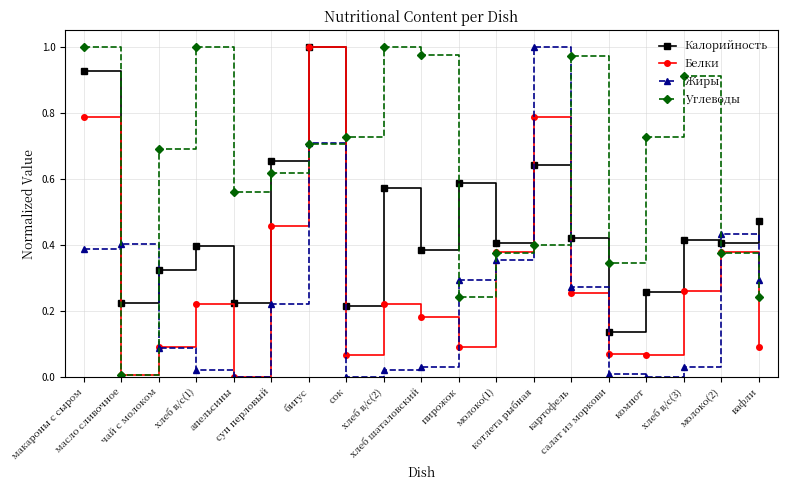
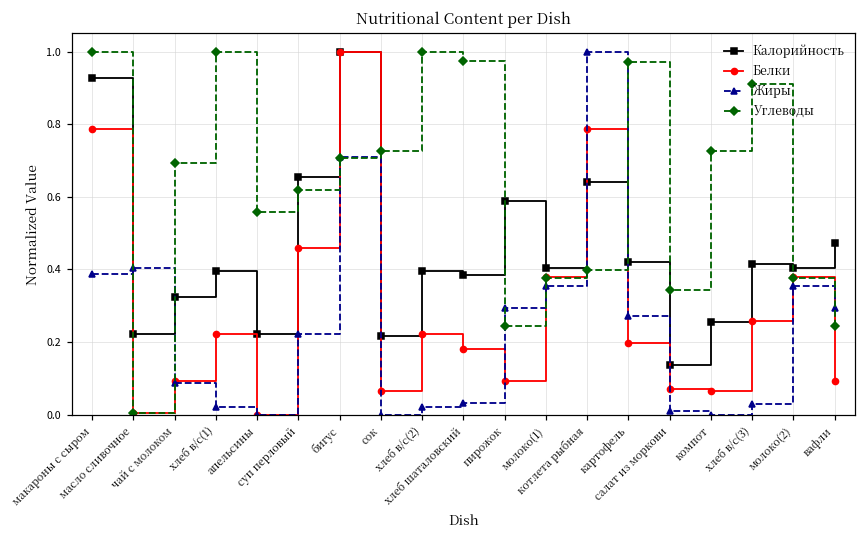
  {
    "Калорийность": {
      "макароны с сыром": 0.93,
      "масло сливочное": 0.22,
      "чай с молоком": 0.33,
      "хлеб в/с(1)": 0.40,
      "апельсины": 0.22,
      "суп перловый": 0.66,
      "сок": 0.22,
-     "хлеб в/с(2)": 0.57,
+     "хлеб в/с(2)": 0.40,
      "хлеб шаталовский": 0.38,
      "пирожок": 0.59,
      "молоко(1)": 0.41,
      "котлета рыбная": 0.64,
      "картофель": 0.42,
      "салат из моркови": 0.14,
      "компот": 0.26,
      "хлеб в/с(3)": 0.42,
      "молоко(2)": 0.41,
      "вафли": 0.47
    },
    "Белки": {
      "макароны с сыром": 0.79,
      "хлеб в/с(1)": 0.22,
      "суп перловый": 0.46,
      "сок": 0.07,
      "хлеб в/с(2)": 0.22,
      "хлеб шаталовский": 0.18,
      "пирожок": 0.09,
      "котлета рыбная": 0.79,
-     "картофель": 0.26,
+     "картофель": 0.20,
      "салат из моркови": 0.07,
      "компот": 0.07,
      "хлеб в/с(3)": 0.26,
      "вафли": 0.09
    },
    "Жиры": {
      "макароны с сыром": 0.39,
      "масло сливочное": 0.40,
      "хлеб в/с(1)": 0.02,
      "суп перловый": 0.22,
      "сок": 0.00,
      "хлеб в/с(2)": 0.02,
      "хлеб шаталовский": 0.03,
      "пирожок": 0.29,
      "молоко(1)": 0.36,
      "котлета рыбная": 1.00,
      "картофель": 0.27,
      "салат из моркови": 0.01,
      "компот": 0.00,
      "хлеб в/с(3)": 0.03,
-     "молоко(2)": 0.43,
+     "молоко(2)": 0.36,
      "вафли": 0.29
    },
    "Углеводы": {
      "макароны с сыром": 1.00,
      "чай с молоком": 0.69,
      "хлеб в/с(1)": 1.00,
      "апельсины": 0.56,
      "суп перловый": 0.62,
      "сок": 0.73,
      "хлеб в/с(2)": 1.00,
      "хлеб шаталовский": 0.97,
      "пирожок": 0.24,
      "котлета рыбная": 0.40,
      "картофель": 0.97,
      "салат из моркови": 0.34,
      "компот": 0.73,
      "хлеб в/с(3)": 0.91,
      "вафли": 0.24
    }
  }
